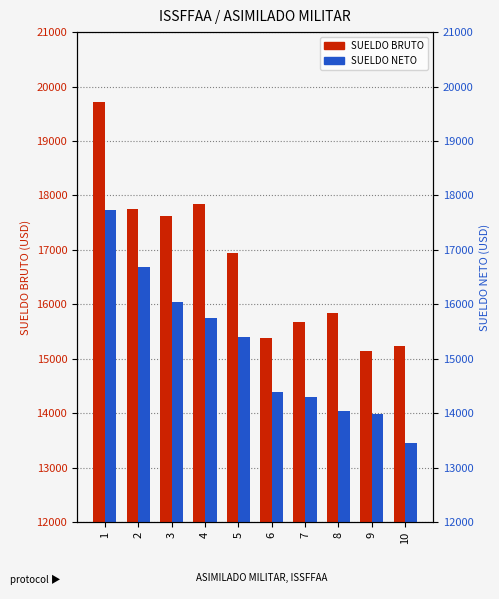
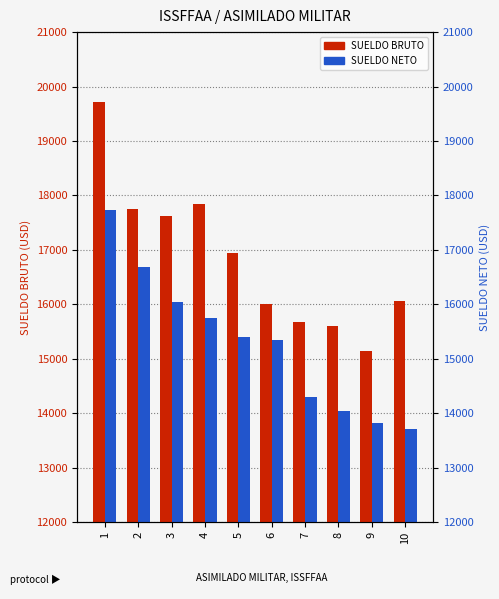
  {
    "SUELDO BRUTO": {
      "1": 19700,
      "2": 17700,
      "3": 17600,
      "4": 17800,
      "5": 16900,
-     "6": 15400,
+     "6": 16000,
      "7": 15700,
-     "8": 15800,
+     "8": 15600,
      "9": 15200,
-     "10": 15200
+     "10": 16100
    },
    "SUELDO NETO": {
      "1": 17700,
      "2": 16700,
      "3": 16000,
      "4": 15700,
      "5": 15400,
-     "6": 14400,
+     "6": 15400,
      "7": 14300,
      "8": 14000,
-     "9": 14000,
-     "10": 13500
+     "9": 13800,
+     "10": 13700
    }
  }
